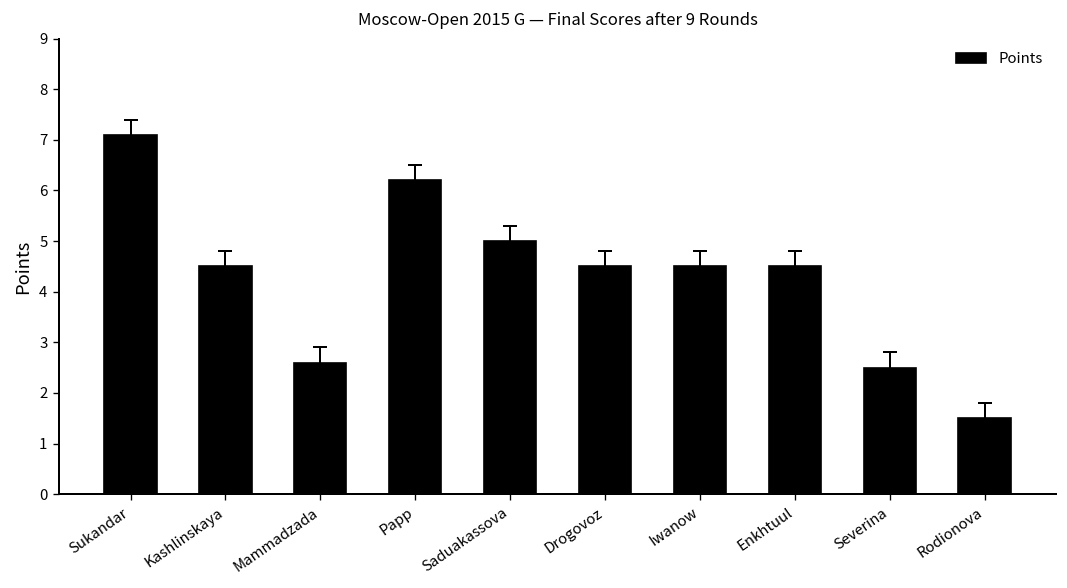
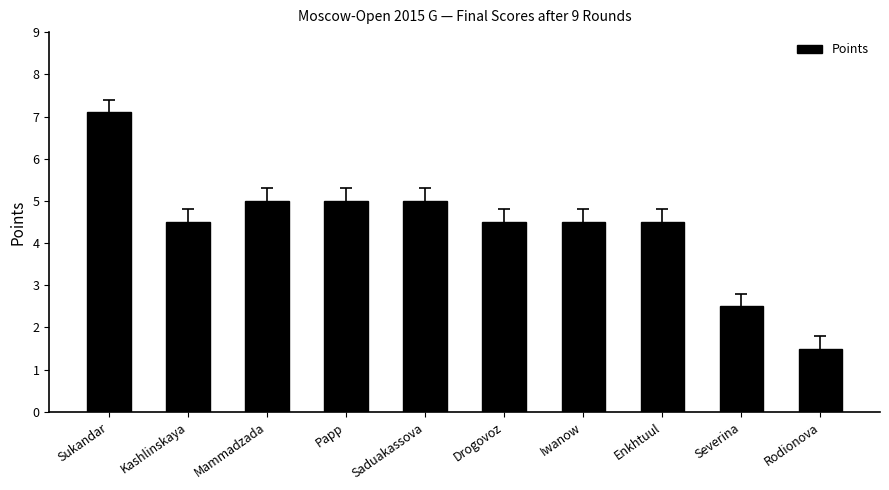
  {
    "Points": {
      "Sukandar": 7.1,
      "Kashlinskaya": 4.5,
-     "Mammadzada": 2.6,
-     "Papp": 6.2,
+     "Mammadzada": 5.0,
+     "Papp": 5.0,
      "Saduakassova": 5.0,
      "Drogovoz": 4.5,
      "Iwanow": 4.5,
      "Enkhtuul": 4.5,
      "Severina": 2.5,
      "Rodionova": 1.5
    }
  }
